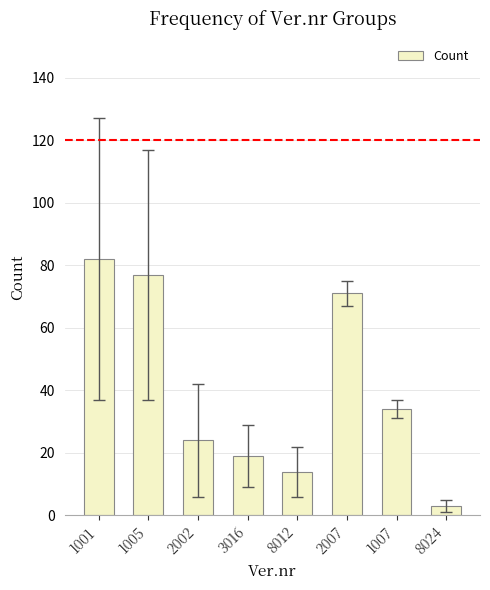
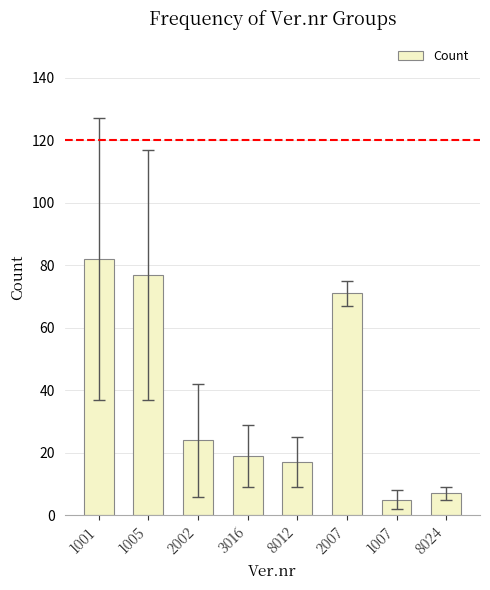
  {
    "Count": {
      "1001": 82,
      "1005": 77,
      "2002": 24,
      "3016": 19,
-     "8012": 14,
+     "8012": 17,
      "2007": 71,
-     "1007": 34,
-     "8024": 3
+     "1007": 5,
+     "8024": 7
    }
  }
